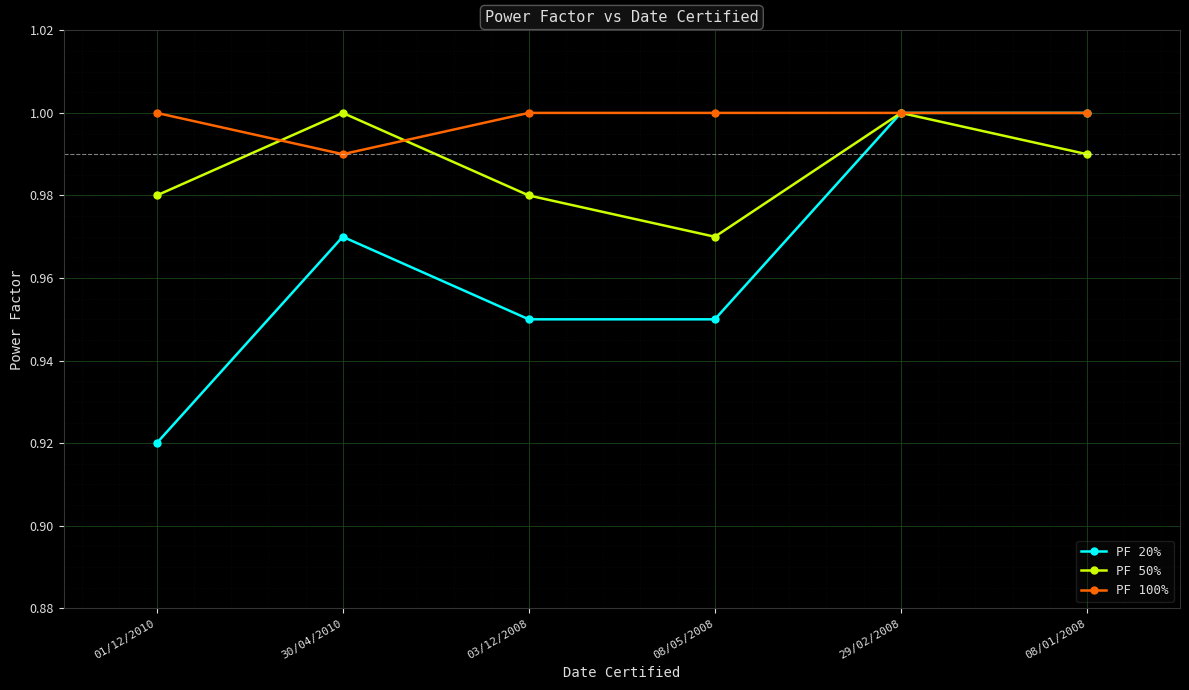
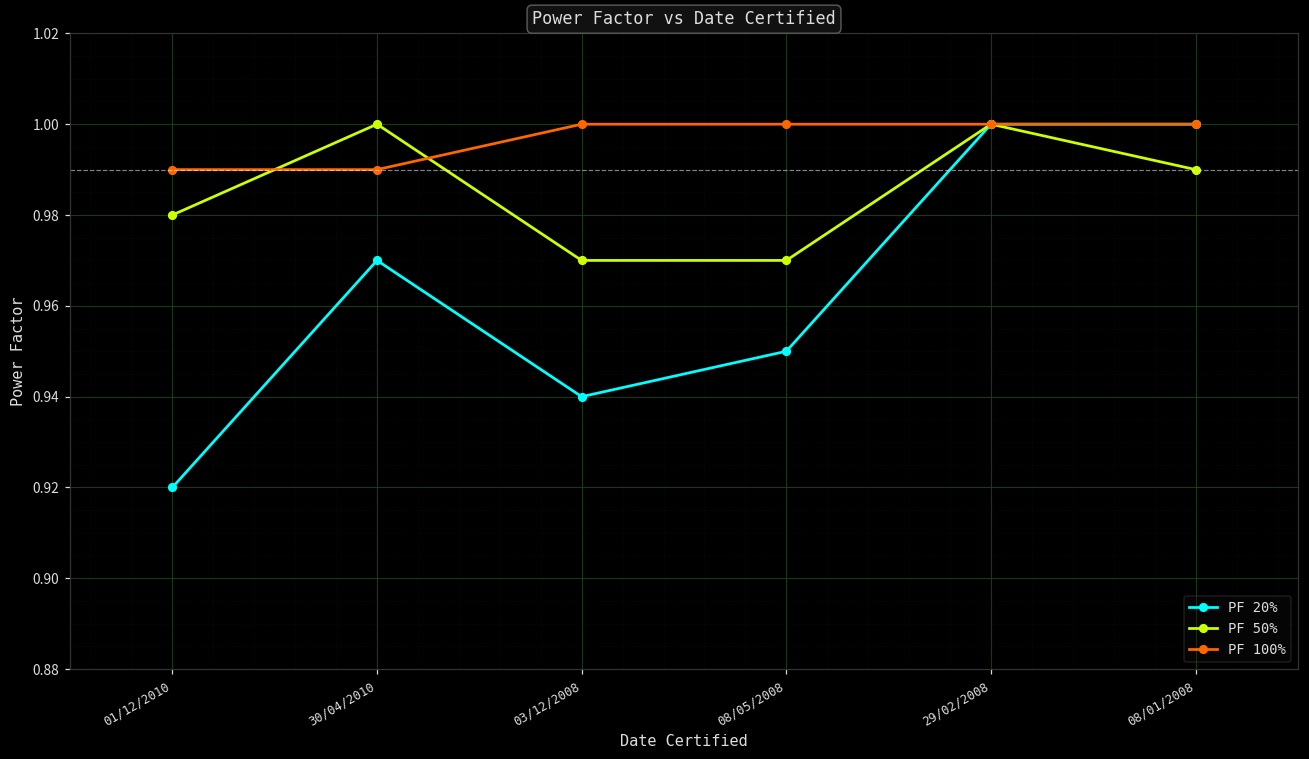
  {
    "PF 20%": {
      "01/12/2010": 0.92,
      "30/04/2010": 0.97,
-     "03/12/2008": 0.95,
+     "03/12/2008": 0.94,
      "08/05/2008": 0.95
    },
    "PF 50%": {
      "01/12/2010": 0.98,
      "30/04/2010": 1.00,
-     "03/12/2008": 0.98,
+     "03/12/2008": 0.97,
      "08/05/2008": 0.97,
      "08/01/2008": 0.99
    },
    "PF 100%": {
-     "01/12/2010": 1.00,
+     "01/12/2010": 0.99,
      "30/04/2010": 0.99,
      "03/12/2008": 1.00,
      "08/05/2008": 1.00
    }
  }
